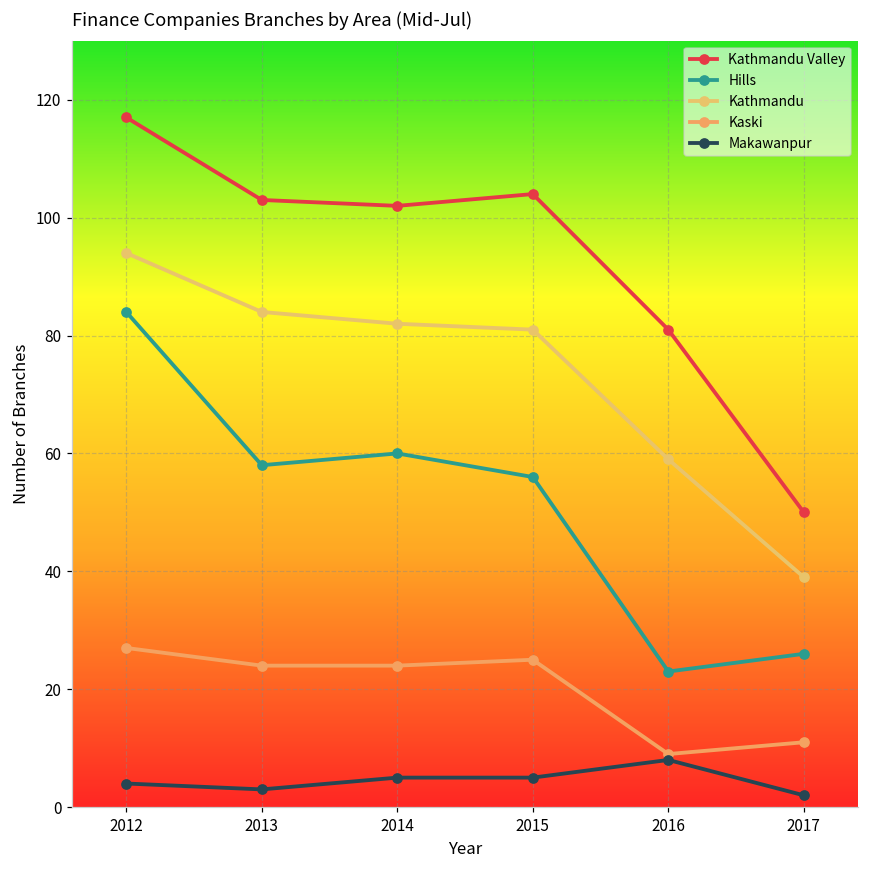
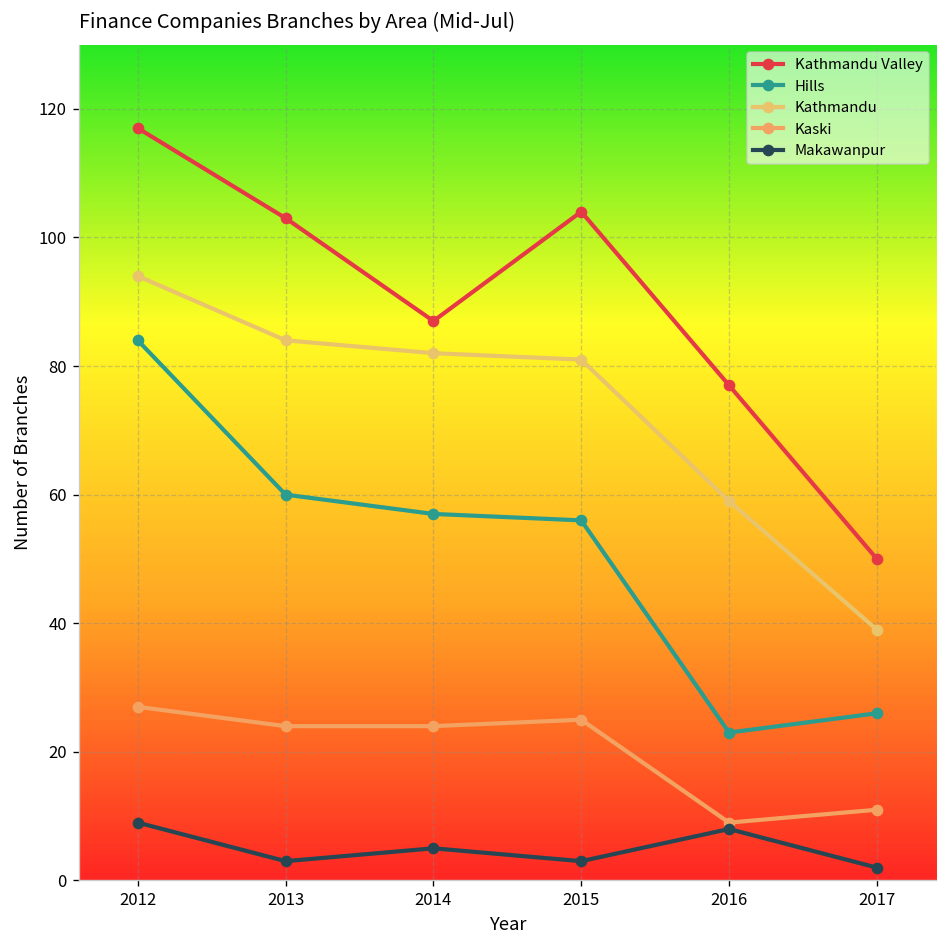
  {
    "Kathmandu Valley": {
      "2012": 117,
      "2013": 103,
-     "2014": 102,
+     "2014": 87,
      "2015": 104,
-     "2016": 81,
+     "2016": 77,
      "2017": 50
    },
    "Hills": {
      "2012": 84,
-     "2013": 58,
-     "2014": 60,
+     "2013": 60,
+     "2014": 57,
      "2015": 56,
      "2016": 23,
      "2017": 26
    },
    "Makawanpur": {
-     "2012": 4,
+     "2012": 9,
      "2013": 3,
      "2014": 5,
-     "2015": 5,
+     "2015": 3,
      "2016": 8,
      "2017": 2
    }
  }
